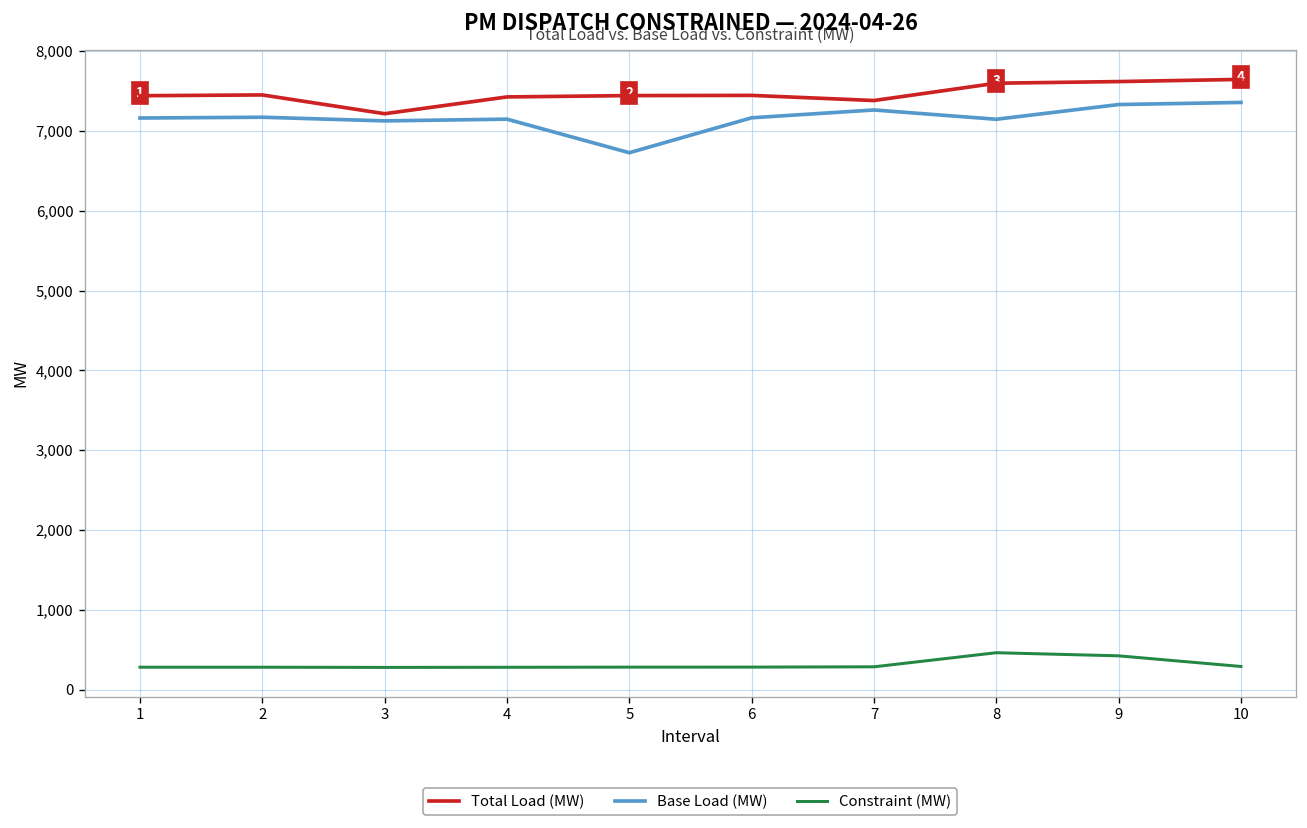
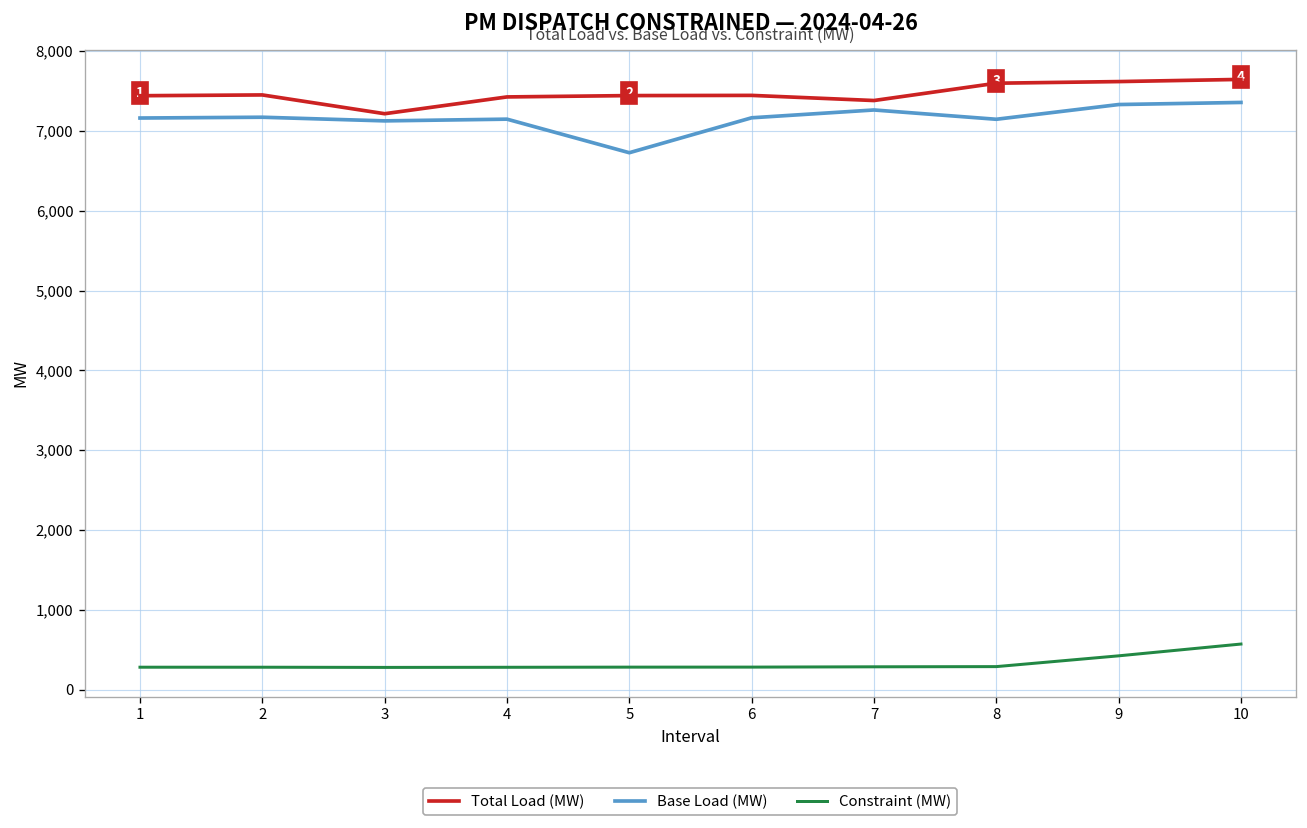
  {
    "Total Load (MW)": {
      "2": "7,500",
      "3": "7,200",
      "4": "7,400",
      "6": "7,400",
      "7": "7,400",
      "9": "7,600"
    },
    "Base Load (MW)": {
      "1": "7,200",
      "2": "7,200",
      "3": "7,100",
      "4": "7,100",
      "5": "6,700",
      "6": "7,200",
      "7": "7,300",
      "8": "7,100",
      "9": "7,300",
      "10": "7,400"
    },
    "Constraint (MW)": {
      "1": "300",
      "2": "300",
      "3": "300",
      "4": "300",
      "5": "300",
      "6": "300",
      "7": "300",
-     "8": "500",
+     "8": "300",
      "9": "400",
-     "10": "300"
+     "10": "600"
    }
  }
